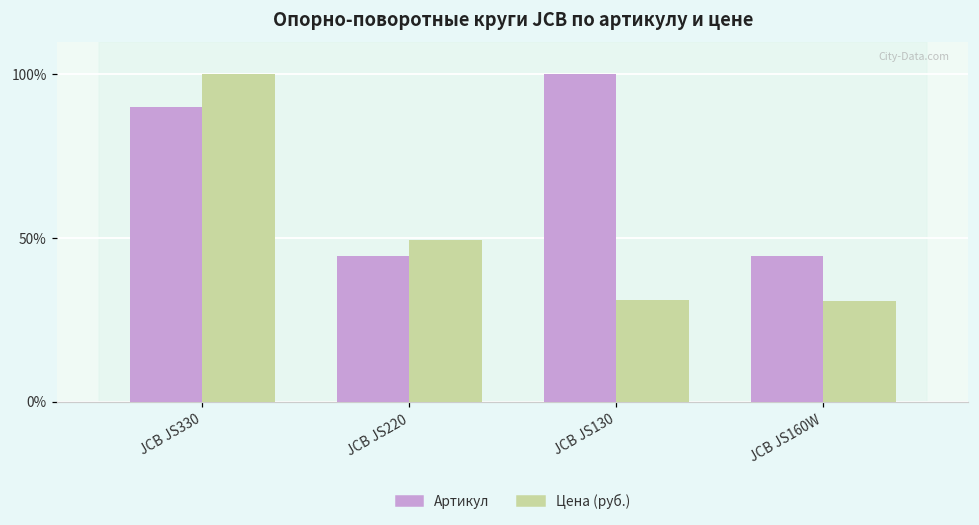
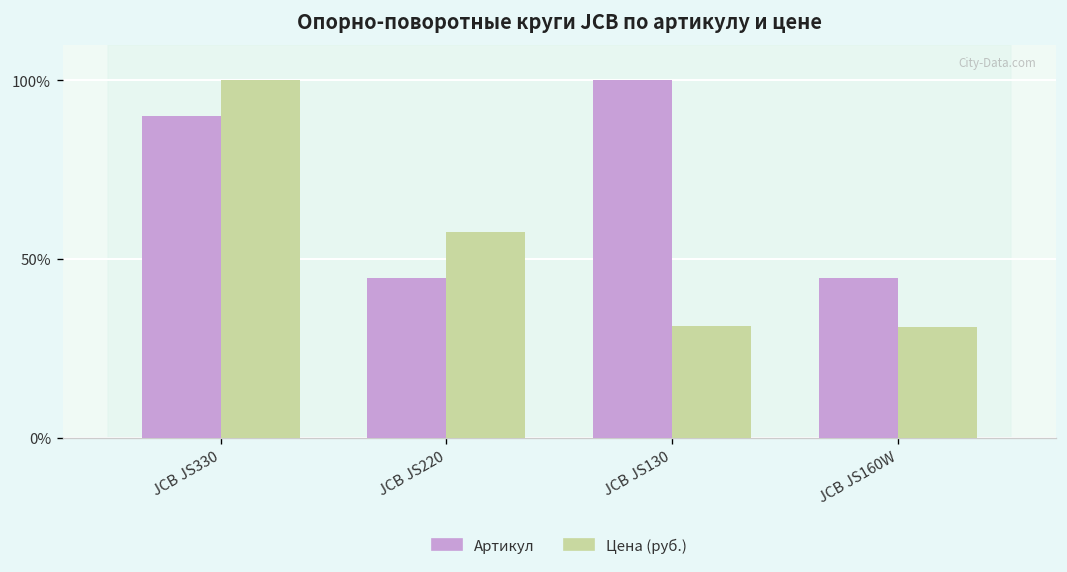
  {
    "Артикул": {
      "JCB JS330": "90%",
      "JCB JS220": "45%",
      "JCB JS130": "100%",
      "JCB JS160W": "45%"
    },
    "Цена (руб.)": {
      "JCB JS330": "100%",
-     "JCB JS220": "50%",
+     "JCB JS220": "58%",
      "JCB JS130": "31%",
      "JCB JS160W": "31%"
    }
  }
